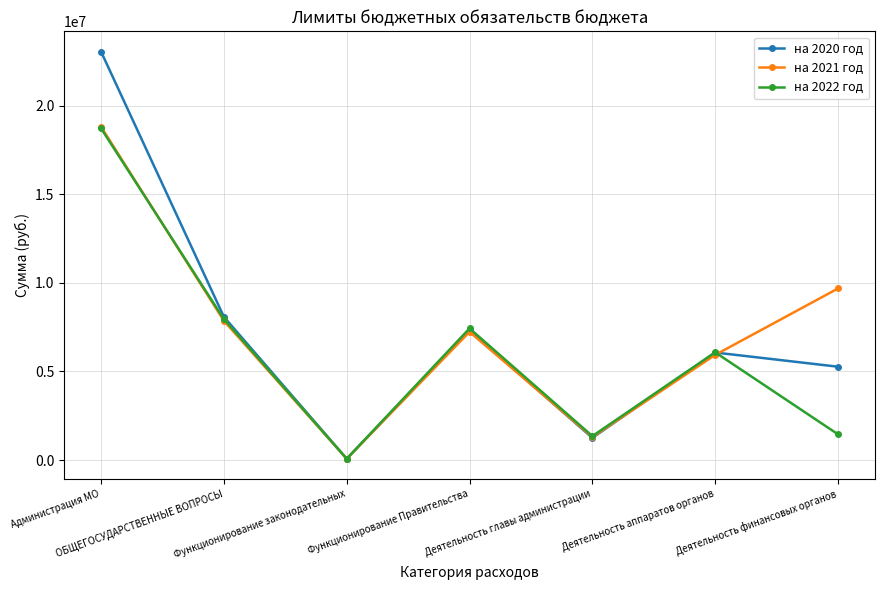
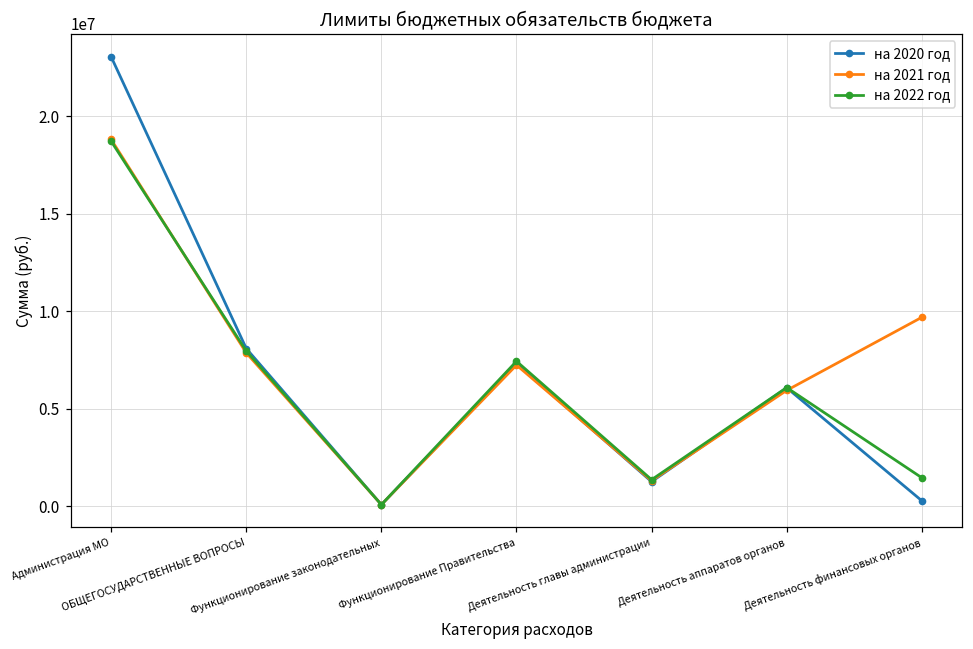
  {
    "на 2020 год": {
      "Администрация МО": 23000000,
-     "Деятельность финансовых органов": 5300000
+     "Деятельность финансовых органов": 300000
    },
    "на 2021 год": {
      "Деятельность финансовых органов": 9700000
    },
    "на 2022 год": {
      "Деятельность финансовых органов": 1400000
    }
  }
